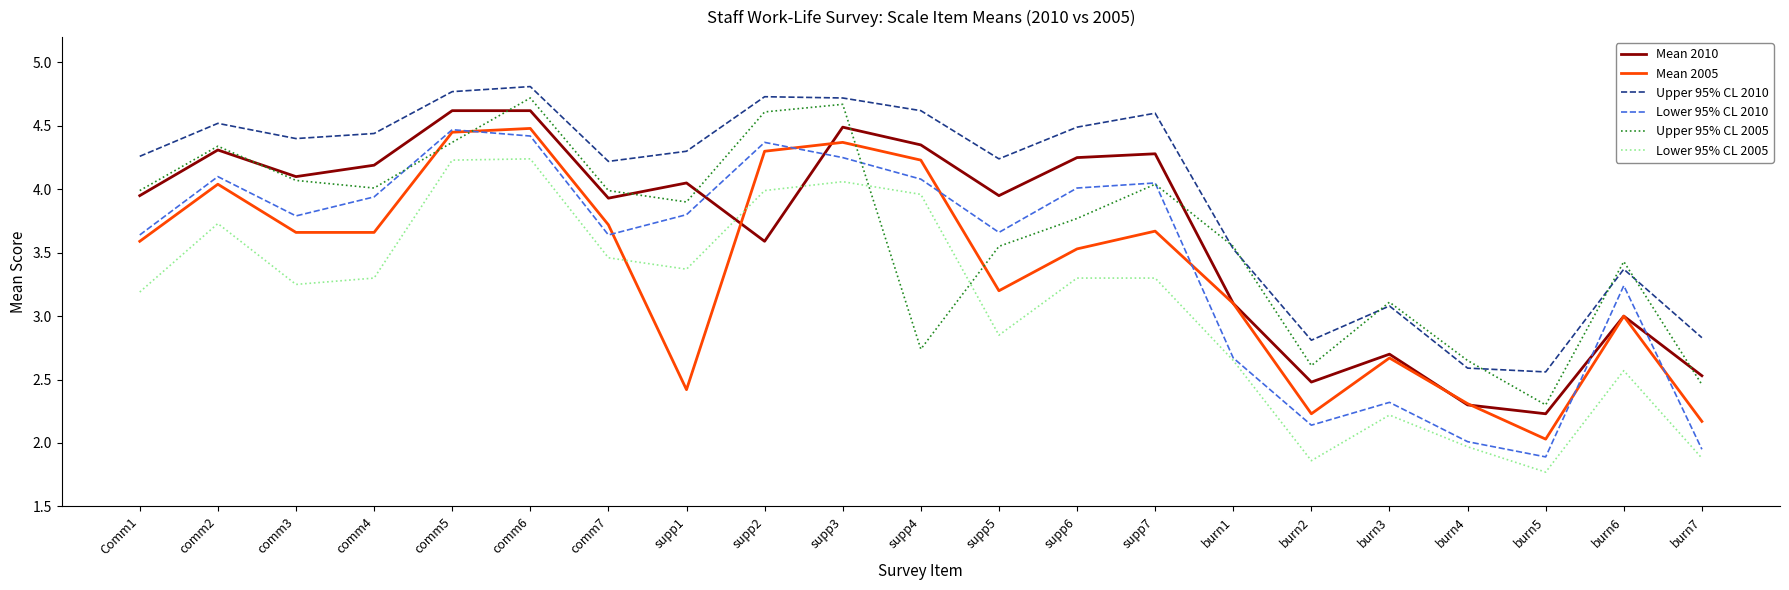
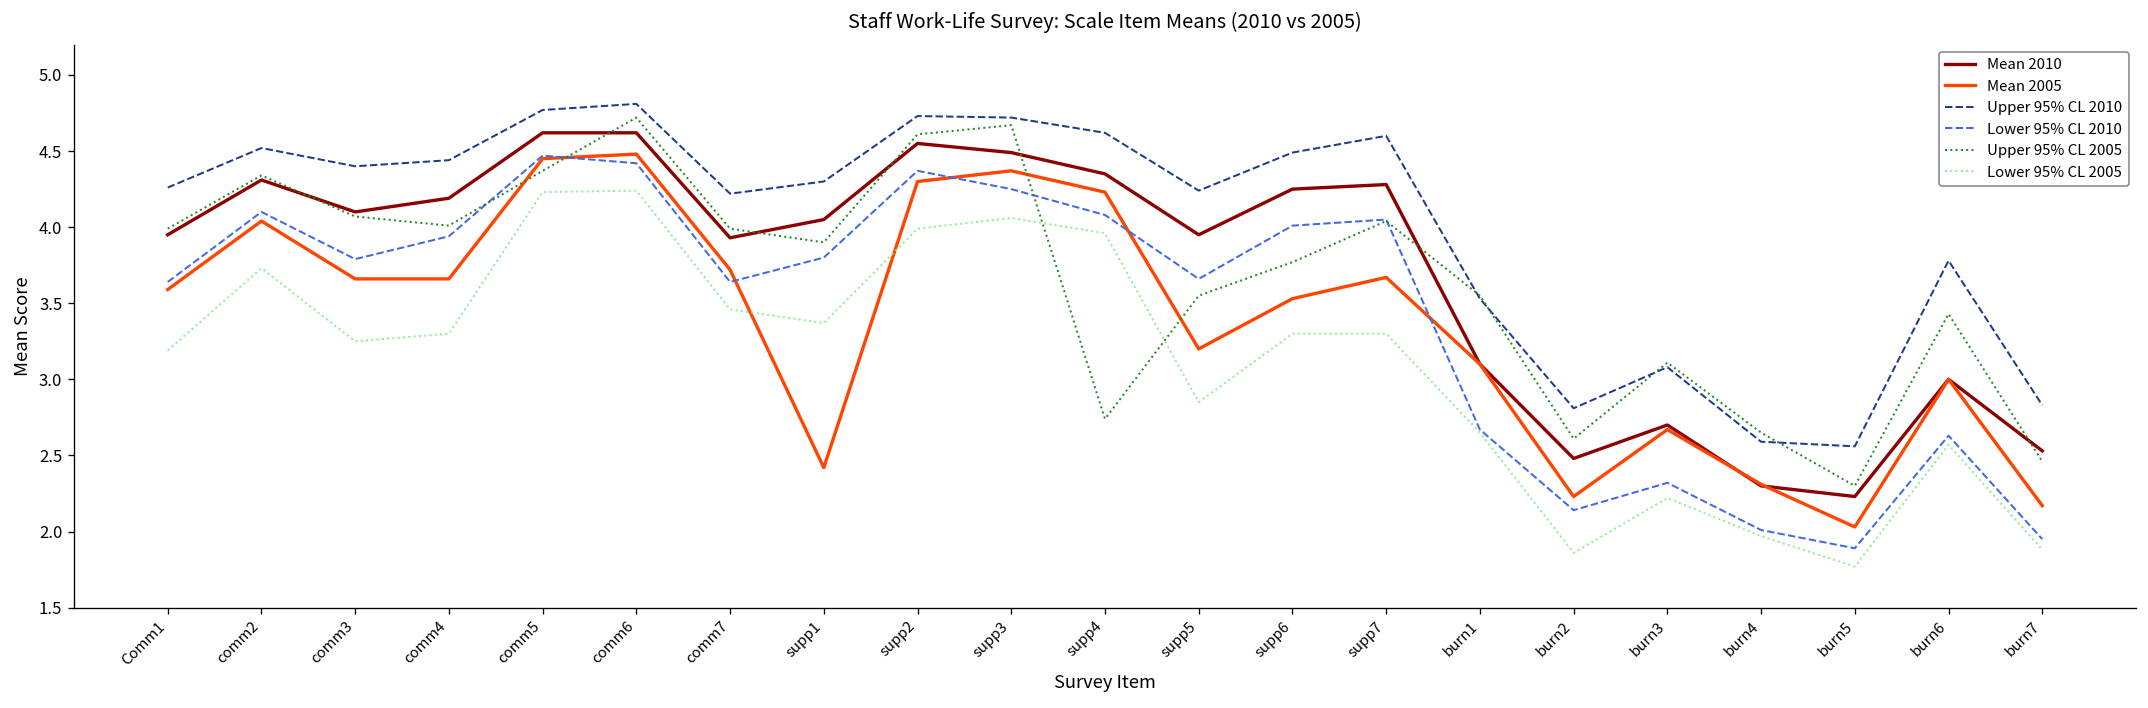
  {
    "Mean 2010": {
      "Comm1": 3.95,
      "comm2": 4.31,
      "comm3": 4.10,
      "comm4": 4.19,
      "comm5": 4.62,
      "comm6": 4.62,
      "comm7": 3.93,
      "supp1": 4.05,
-     "supp2": 3.59,
+     "supp2": 4.55,
      "supp3": 4.49,
      "supp4": 4.35,
      "supp5": 3.95,
      "supp6": 4.25,
      "supp7": 4.28,
      "burn2": 2.48,
      "burn3": 2.70,
      "burn5": 2.23,
      "burn7": 2.53
    },
    "Mean 2005": {
      "Comm1": 3.59,
      "comm2": 4.04,
      "comm3": 3.66,
      "comm4": 3.66,
      "comm6": 4.48,
      "comm7": 3.72,
      "supp1": 2.42,
      "supp2": 4.30,
      "supp3": 4.37,
      "supp4": 4.23,
      "supp5": 3.20,
      "supp6": 3.53,
      "supp7": 3.67,
      "burn2": 2.23,
      "burn3": 2.67,
      "burn5": 2.03,
      "burn7": 2.17
    },
    "Upper 95% CL 2010": {
      "Comm1": 4.26,
      "comm2": 4.52,
      "comm3": 4.40,
      "comm4": 4.44,
      "comm5": 4.77,
      "comm6": 4.81,
      "comm7": 4.22,
      "supp1": 4.30,
      "supp2": 4.73,
      "supp3": 4.72,
      "supp4": 4.62,
      "supp5": 4.24,
      "supp6": 4.49,
      "supp7": 4.60,
      "burn2": 2.81,
      "burn3": 3.08,
      "burn4": 2.59,
      "burn5": 2.56,
-     "burn6": 3.37,
+     "burn6": 3.78,
      "burn7": 2.83
    },
    "Lower 95% CL 2010": {
      "Comm1": 3.64,
      "comm2": 4.10,
      "comm3": 3.79,
      "comm4": 3.94,
      "comm6": 4.42,
      "comm7": 3.64,
      "supp1": 3.80,
      "supp2": 4.37,
      "supp3": 4.25,
      "supp4": 4.08,
      "supp5": 3.66,
      "supp6": 4.01,
      "burn2": 2.14,
      "burn3": 2.32,
      "burn4": 2.01,
      "burn5": 1.89,
-     "burn6": 3.24,
+     "burn6": 2.63,
      "burn7": 1.95
    },
    "Upper 95% CL 2005": {
      "Comm1": 3.99,
      "comm2": 4.34,
      "comm3": 4.07,
      "comm4": 4.01,
      "comm5": 4.37,
      "comm6": 4.72,
      "comm7": 3.99,
      "supp1": 3.90,
      "supp2": 4.61,
      "supp3": 4.67,
      "supp4": 2.74,
      "supp5": 3.55,
      "supp6": 3.77,
      "burn2": 2.61,
      "burn3": 3.11,
      "burn4": 2.65,
      "burn5": 2.30,
      "burn6": 3.43,
      "burn7": 2.46
    },
    "Lower 95% CL 2005": {
      "Comm1": 3.19,
      "comm2": 3.73,
      "comm3": 3.25,
      "comm4": 3.30,
      "comm5": 4.23,
      "comm6": 4.24,
      "comm7": 3.46,
      "supp1": 3.37,
      "supp2": 3.99,
      "supp3": 4.06,
      "supp4": 3.96,
      "supp5": 2.85,
      "supp6": 3.30,
      "supp7": 3.30,
      "burn2": 1.86,
      "burn3": 2.22,
      "burn4": 1.97,
      "burn5": 1.77,
      "burn6": 2.57,
      "burn7": 1.88
    }
  }
